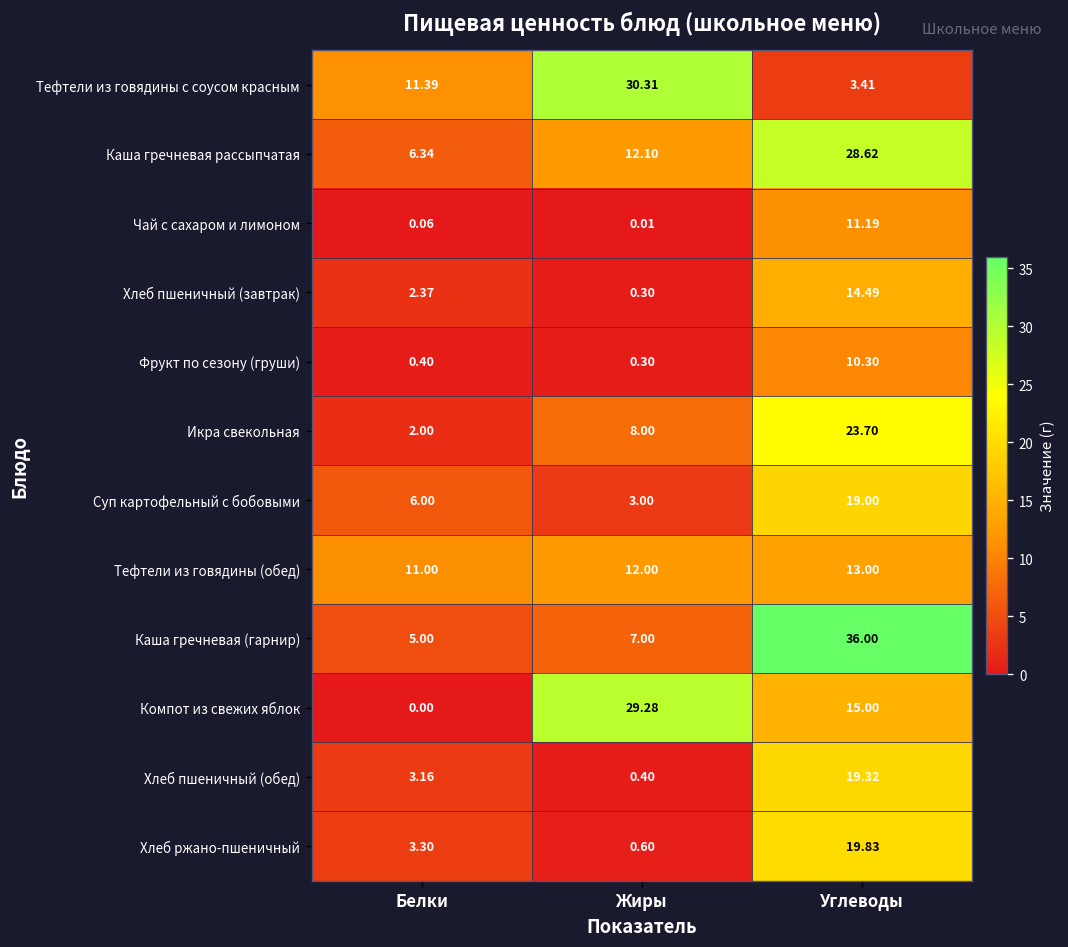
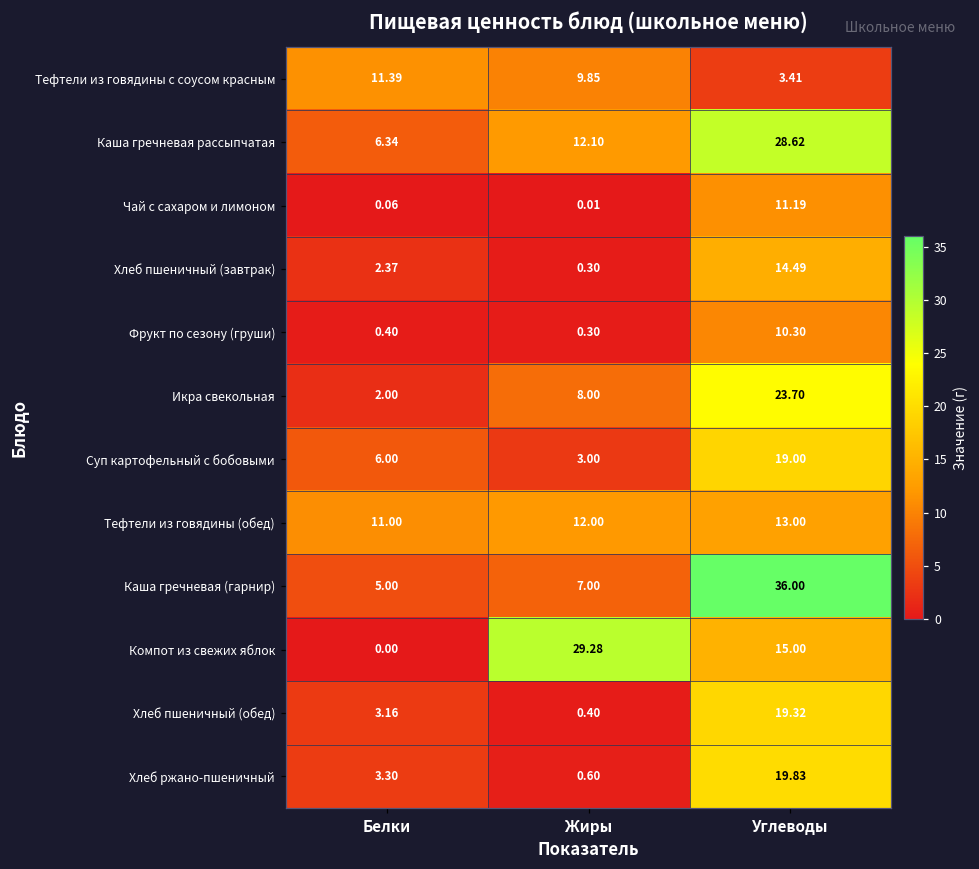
  {
    "Тефтели из говядины с соусом красным": {
      "Белки": 11.39,
-     "Жиры": 30.31,
+     "Жиры": 9.85,
      "Углеводы": 3.41
    },
    "Каша гречневая рассыпчатая": {
      "Белки": 6.34,
      "Жиры": 12.10,
      "Углеводы": 28.62
    },
    "Чай с сахаром и лимоном": {
      "Белки": 0.06,
      "Жиры": 0.01,
      "Углеводы": 11.19
    },
    "Хлеб пшеничный (завтрак)": {
      "Белки": 2.37,
      "Жиры": 0.30,
      "Углеводы": 14.49
    },
    "Фрукт по сезону (груши)": {
      "Белки": 0.40,
      "Жиры": 0.30,
      "Углеводы": 10.30
    },
    "Икра свекольная": {
      "Белки": 2.00,
      "Жиры": 8.00,
      "Углеводы": 23.70
    },
    "Суп картофельный с бобовыми": {
      "Белки": 6.00,
      "Жиры": 3.00,
      "Углеводы": 19.00
    },
    "Тефтели из говядины (обед)": {
      "Белки": 11.00,
      "Жиры": 12.00,
      "Углеводы": 13.00
    },
    "Каша гречневая (гарнир)": {
      "Белки": 5.00,
      "Жиры": 7.00,
      "Углеводы": 36.00
    },
    "Компот из свежих яблок": {
      "Белки": 0.00,
      "Жиры": 29.28,
      "Углеводы": 15.00
    },
    "Хлеб пшеничный (обед)": {
      "Белки": 3.16,
      "Жиры": 0.40,
      "Углеводы": 19.32
    },
    "Хлеб ржано-пшеничный": {
      "Белки": 3.30,
      "Жиры": 0.60,
      "Углеводы": 19.83
    }
  }
